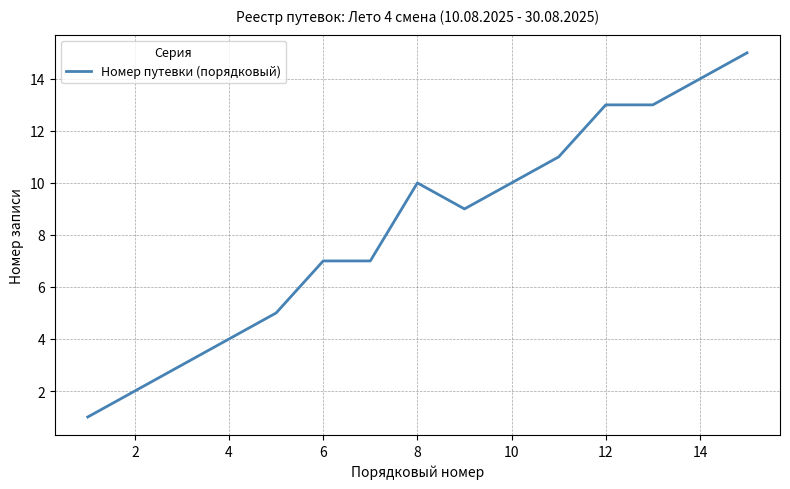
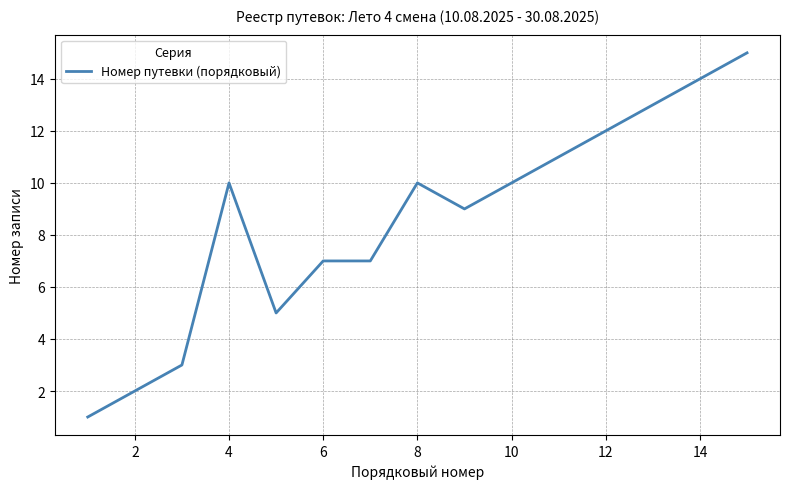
  {
    "2": 2,
-   "4": 4,
+   "4": 10,
    "6": 7,
    "8": 10,
    "10": 10,
-   "12": 13,
+   "12": 12,
    "14": 14
  }
